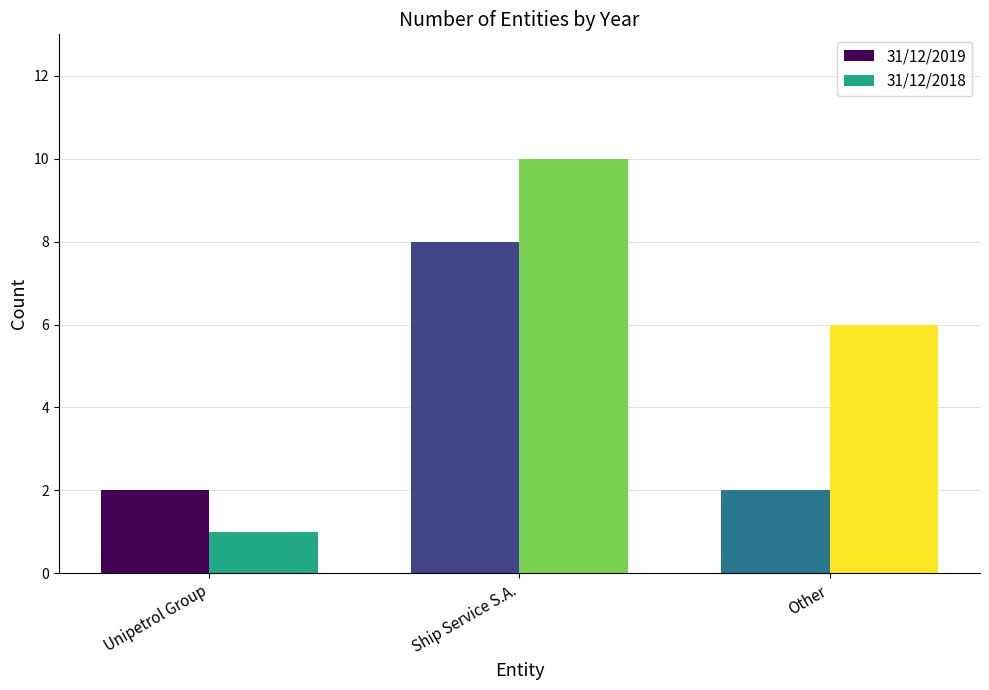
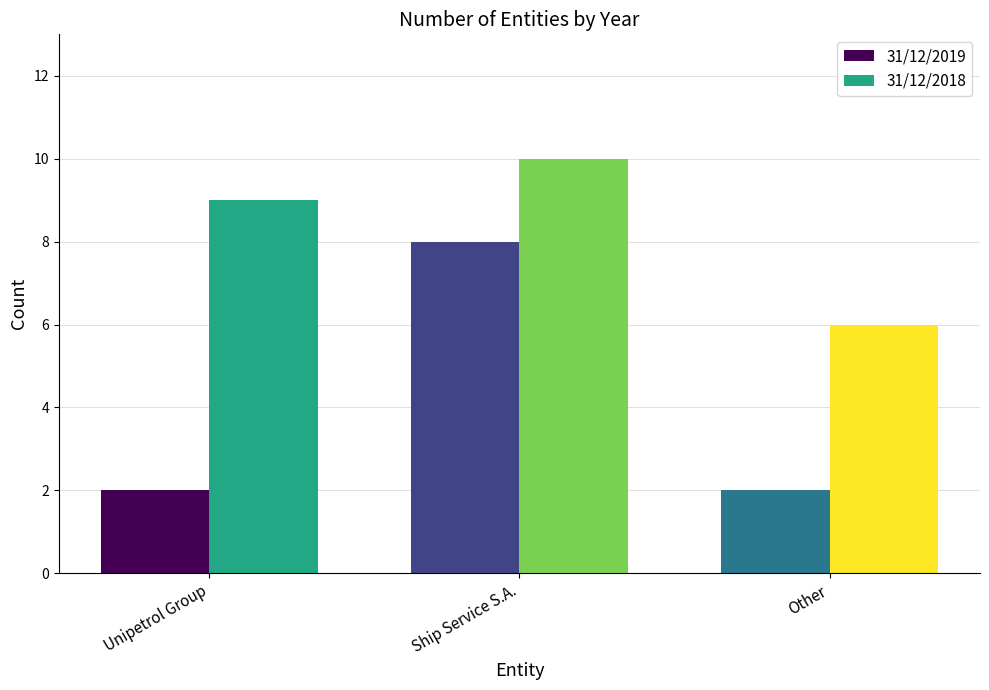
  {
    "31/12/2019": {
      "Unipetrol Group": 2,
      "Ship Service S.A.": 8,
      "Other": 2
    },
    "31/12/2018": {
-     "Unipetrol Group": 1,
+     "Unipetrol Group": 9,
      "Ship Service S.A.": 10,
      "Other": 6
    }
  }
